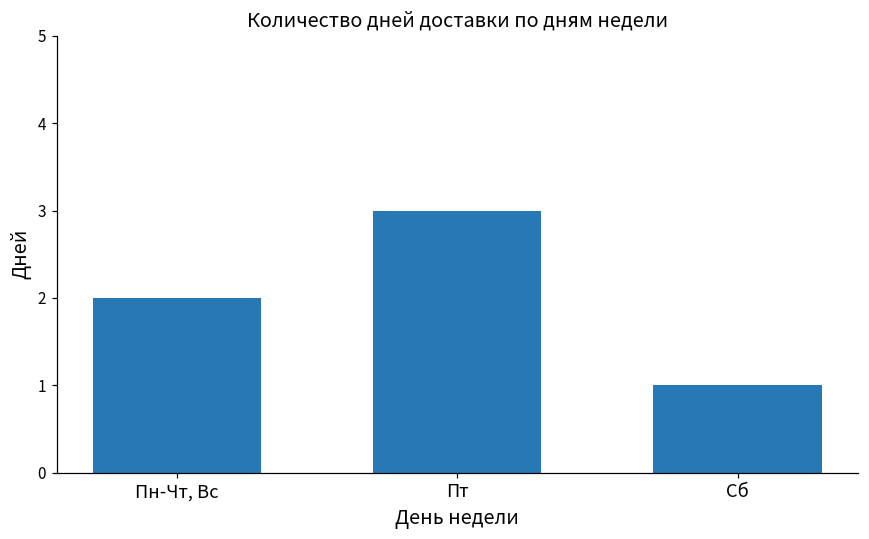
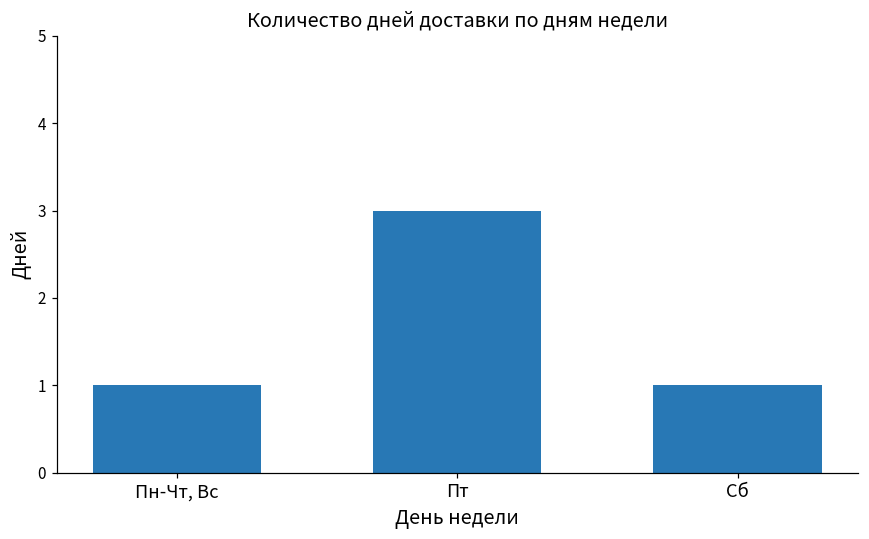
  {
-   "Пн-Чт, Вс": 2,
+   "Пн-Чт, Вс": 1,
    "Пт": 3,
    "Сб": 1
  }
